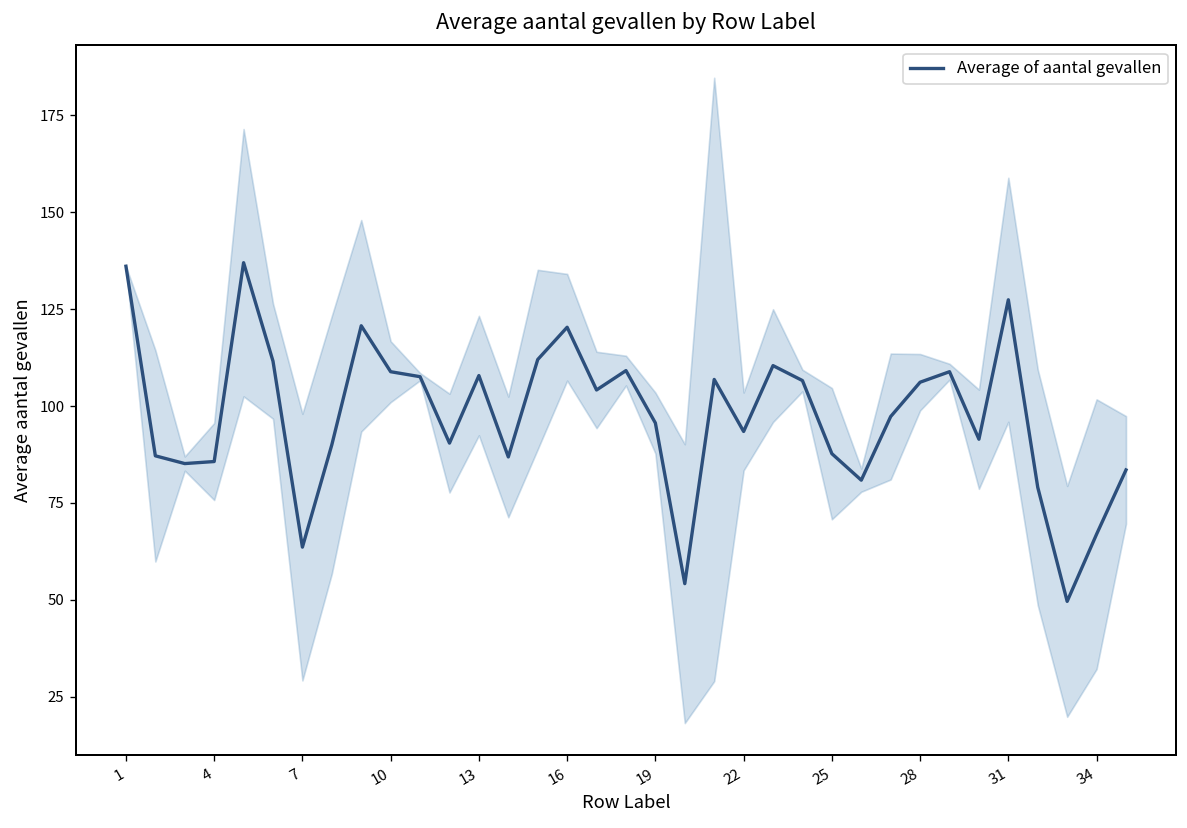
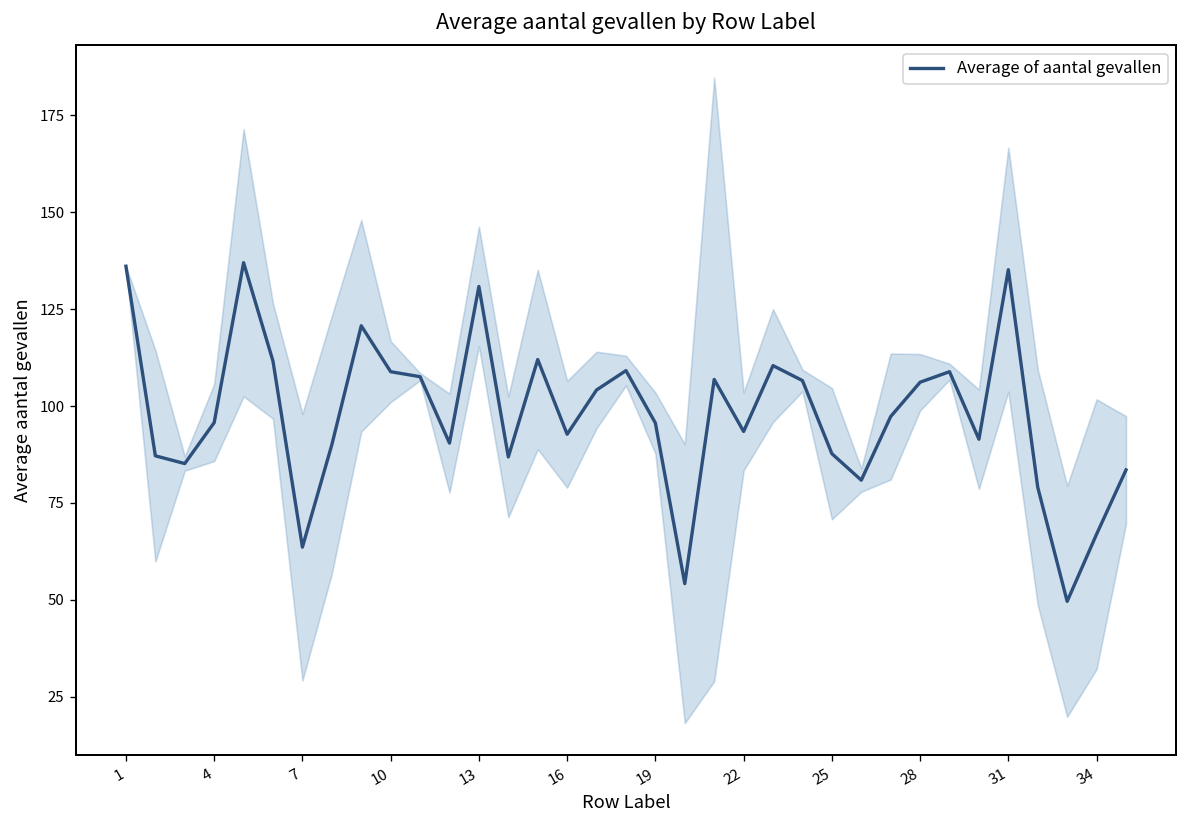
  {
    "Average of aantal gevallen": {
-     "4": 86,
+     "4": 96,
      "7": 64,
      "10": 109,
-     "13": 108,
-     "16": 120,
+     "13": 131,
+     "16": 93,
      "19": 96,
      "22": 93,
      "25": 88,
      "28": 106,
-     "31": 127,
+     "31": 135,
      "34": 67
    }
  }
